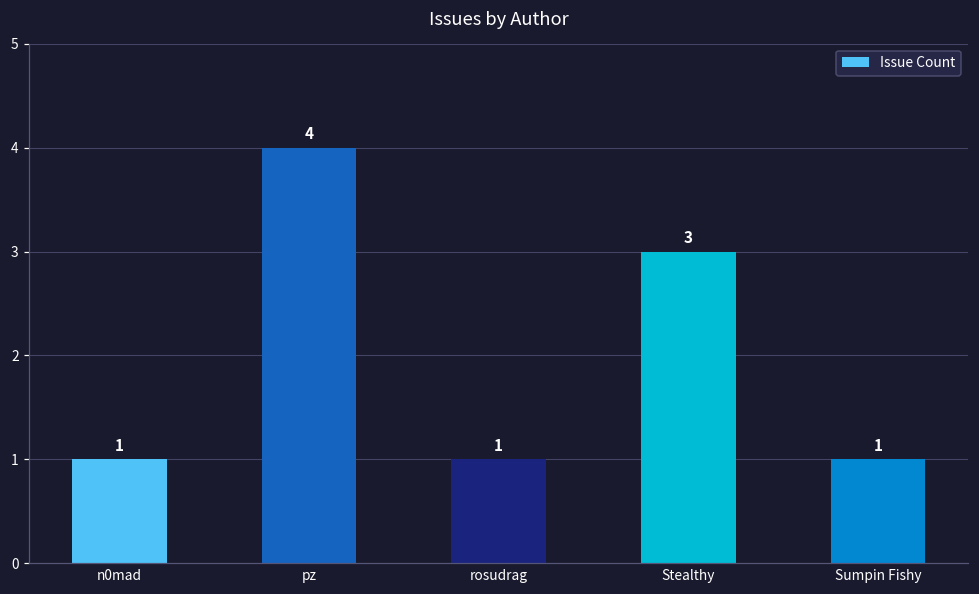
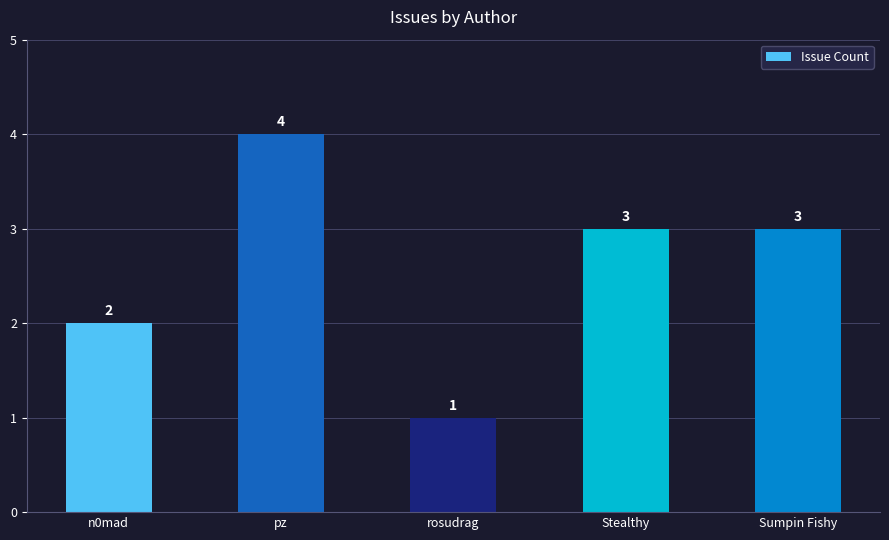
  {
-   "n0mad": 1,
+   "n0mad": 2,
    "pz": 4,
    "rosudrag": 1,
    "Stealthy": 3,
-   "Sumpin Fishy": 1
+   "Sumpin Fishy": 3
  }
